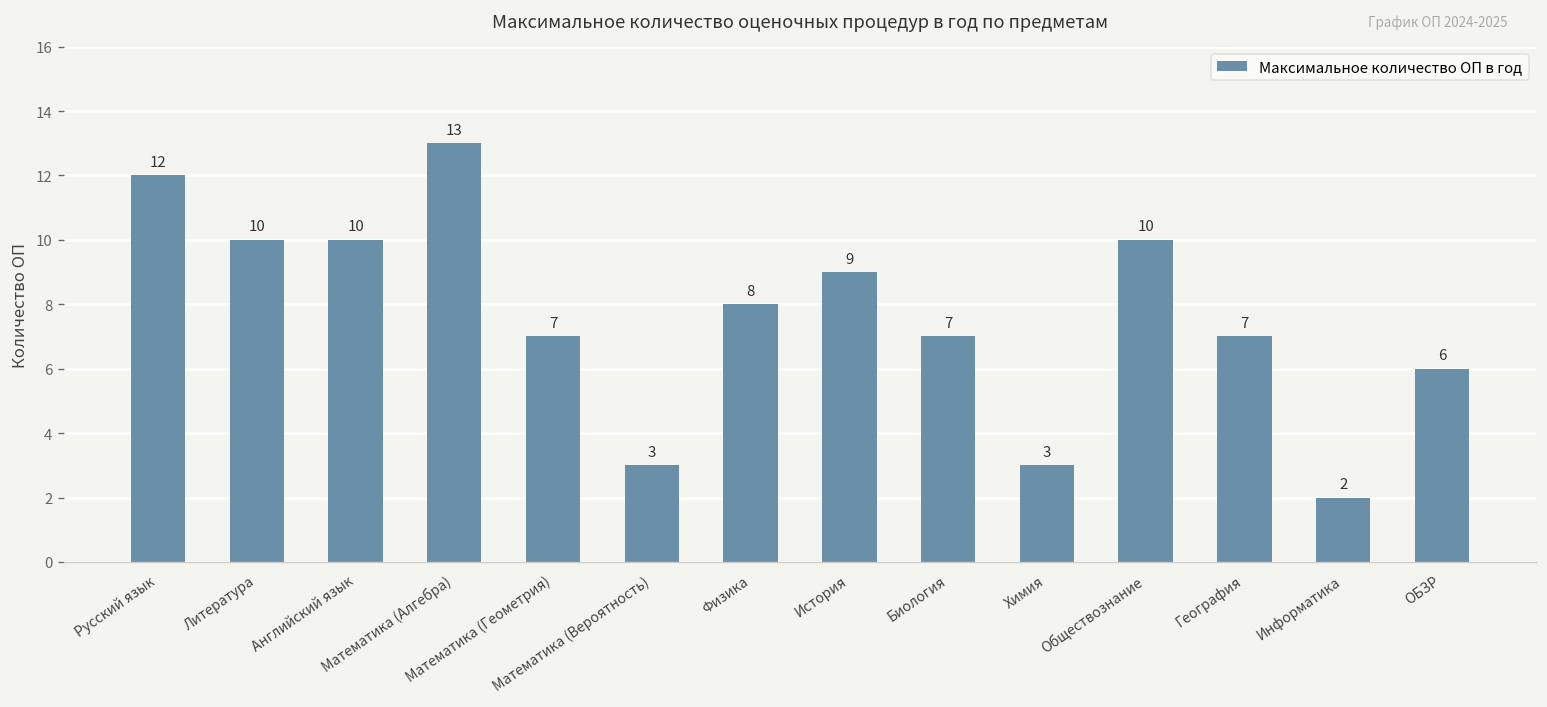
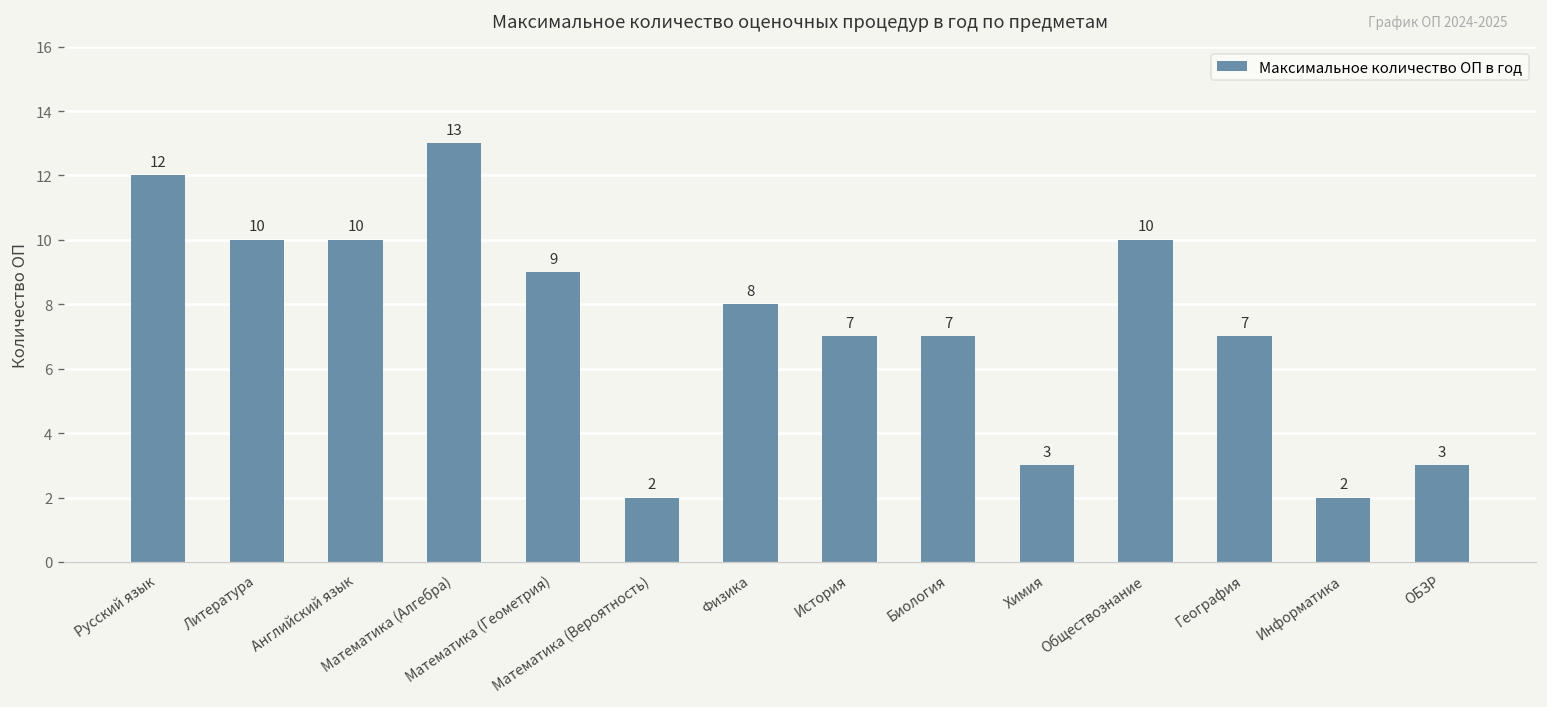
  {
    "Русский язык": 12,
    "Литература": 10,
    "Английский язык": 10,
    "Математика (Алгебра)": 13,
-   "Математика (Геометрия)": 7,
-   "Математика (Вероятность)": 3,
+   "Математика (Геометрия)": 9,
+   "Математика (Вероятность)": 2,
    "Физика": 8,
-   "История": 9,
+   "История": 7,
    "Биология": 7,
    "Химия": 3,
    "Обществознание": 10,
    "География": 7,
    "Информатика": 2,
-   "ОБЗР": 6
+   "ОБЗР": 3
  }
